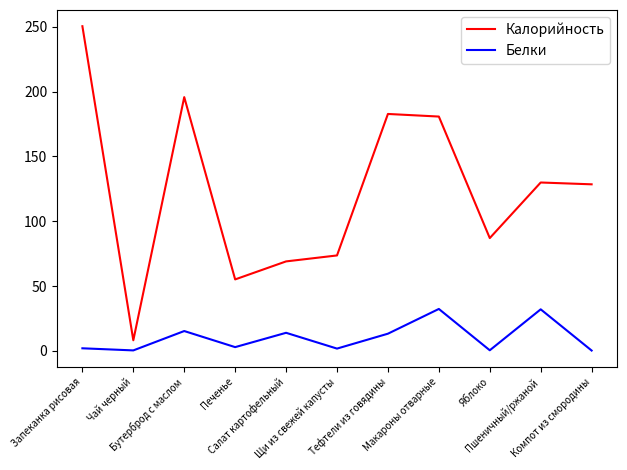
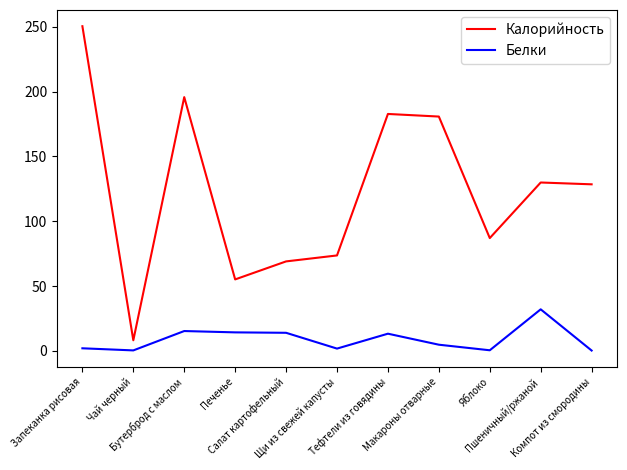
  {
    "Калорийность": {
      "Запеканка рисовая": 251,
      "Чай черный": 8,
      "Бутерброд с маслом": 196,
      "Печенье": 55,
      "Салат картофельный": 69,
      "Щи из свежей капусты": 74,
      "Тефтели из говядины": 183,
      "Макароны отварные": 181,
      "Яблоко": 87,
      "Пшеничный/ржаной": 130,
      "Компот из смородины": 129
    },
    "Белки": {
      "Запеканка рисовая": 2,
      "Чай черный": 0,
      "Бутерброд с маслом": 15,
-     "Печенье": 3,
+     "Печенье": 14,
      "Салат картофельный": 14,
      "Щи из свежей капусты": 2,
      "Тефтели из говядины": 13,
-     "Макароны отварные": 32,
+     "Макароны отварные": 5,
      "Яблоко": 0,
      "Пшеничный/ржаной": 32,
      "Компот из смородины": 0
    }
  }
